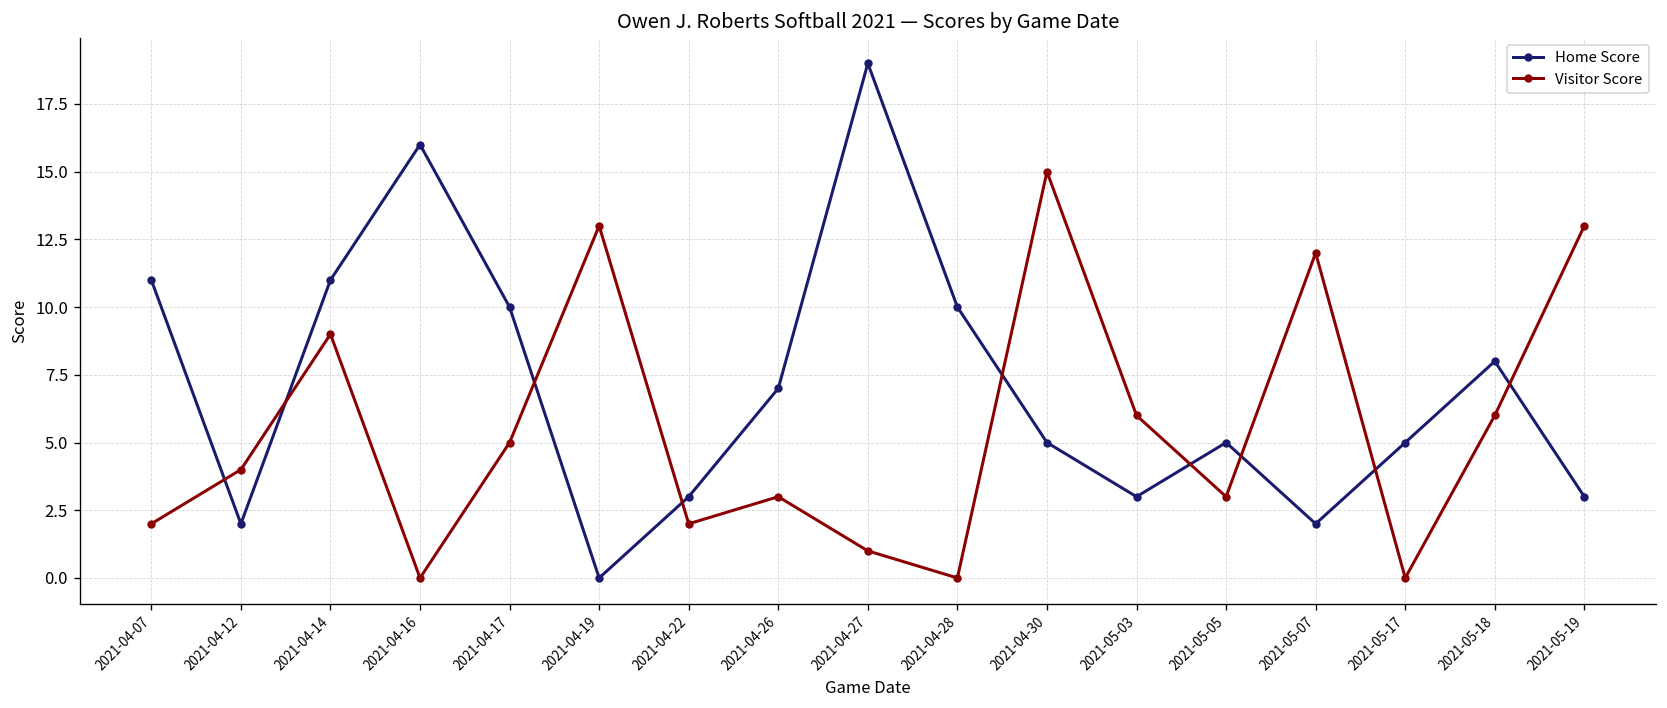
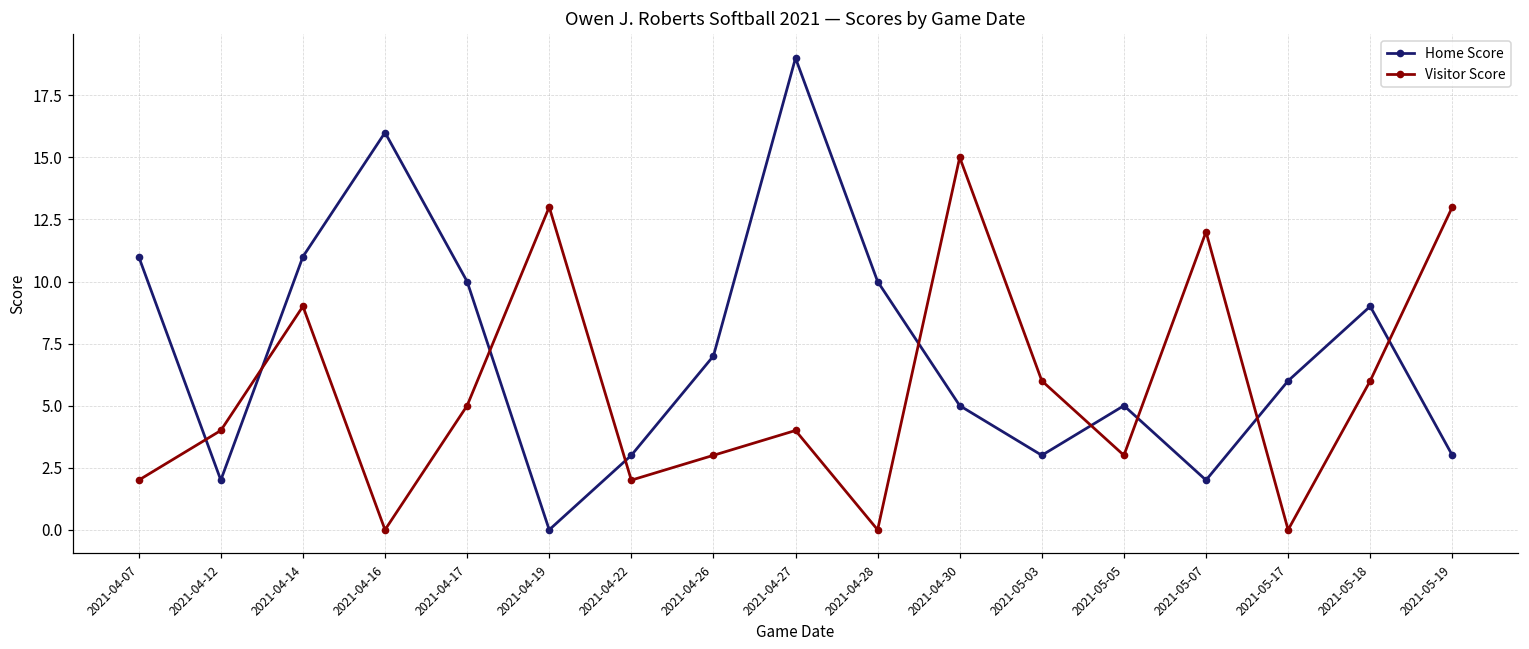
  {
    "Home Score": {
      "2021-04-07": 11,
      "2021-04-12": 2,
      "2021-04-14": 11,
      "2021-04-16": 16,
      "2021-04-17": 10,
      "2021-04-19": 0,
      "2021-04-22": 3,
      "2021-04-26": 7,
      "2021-04-27": 19,
      "2021-04-28": 10,
      "2021-04-30": 5,
      "2021-05-03": 3,
      "2021-05-05": 5,
      "2021-05-07": 2,
-     "2021-05-17": 5,
-     "2021-05-18": 8,
+     "2021-05-17": 6,
+     "2021-05-18": 9,
      "2021-05-19": 3
    },
    "Visitor Score": {
      "2021-04-07": 2,
      "2021-04-12": 4,
      "2021-04-14": 9,
      "2021-04-16": 0,
      "2021-04-17": 5,
      "2021-04-19": 13,
      "2021-04-22": 2,
      "2021-04-26": 3,
-     "2021-04-27": 1,
+     "2021-04-27": 4,
      "2021-04-28": 0,
      "2021-04-30": 15,
      "2021-05-03": 6,
      "2021-05-05": 3,
      "2021-05-07": 12,
      "2021-05-17": 0,
      "2021-05-18": 6,
      "2021-05-19": 13
    }
  }
